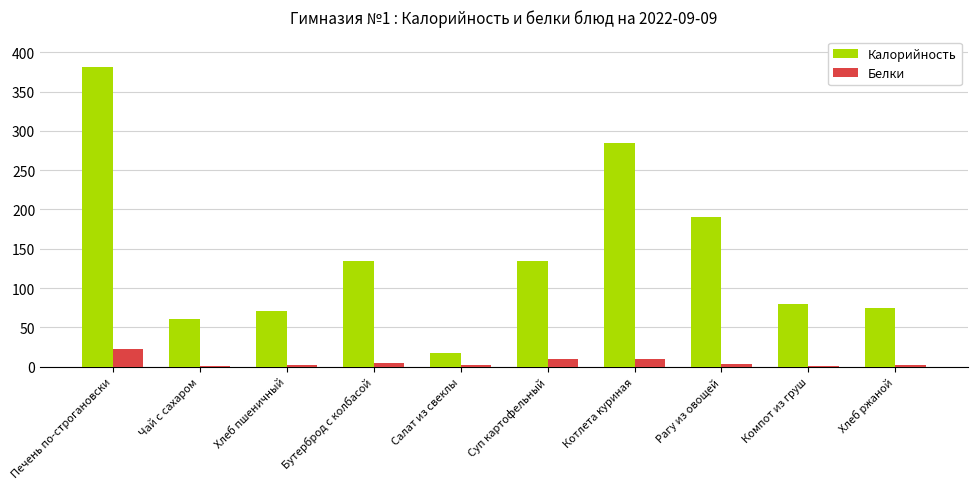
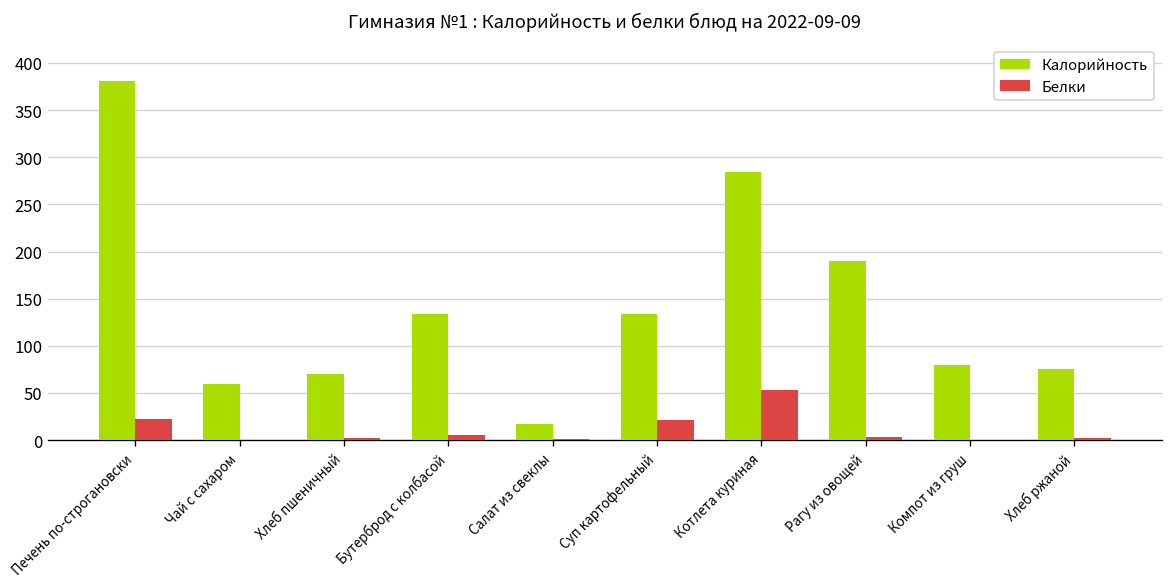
  {
    "Калорийность": {
      "Печень по-строгановски": 380,
      "Чай с сахаром": 60,
      "Хлеб пшеничный": 70,
      "Бутерброд с колбасой": 130,
      "Салат из свеклы": 20,
      "Суп картофельный": 130,
      "Котлета куриная": 280,
      "Рагу из овощей": 190,
      "Компот из груш": 80,
      "Хлеб ржаной": 80
    },
    "Белки": {
      "Печень по-строгановски": 20,
      "Бутерброд с колбасой": 10,
-     "Суп картофельный": 10,
-     "Котлета куриная": 10
+     "Суп картофельный": 20,
+     "Котлета куриная": 50
    }
  }
